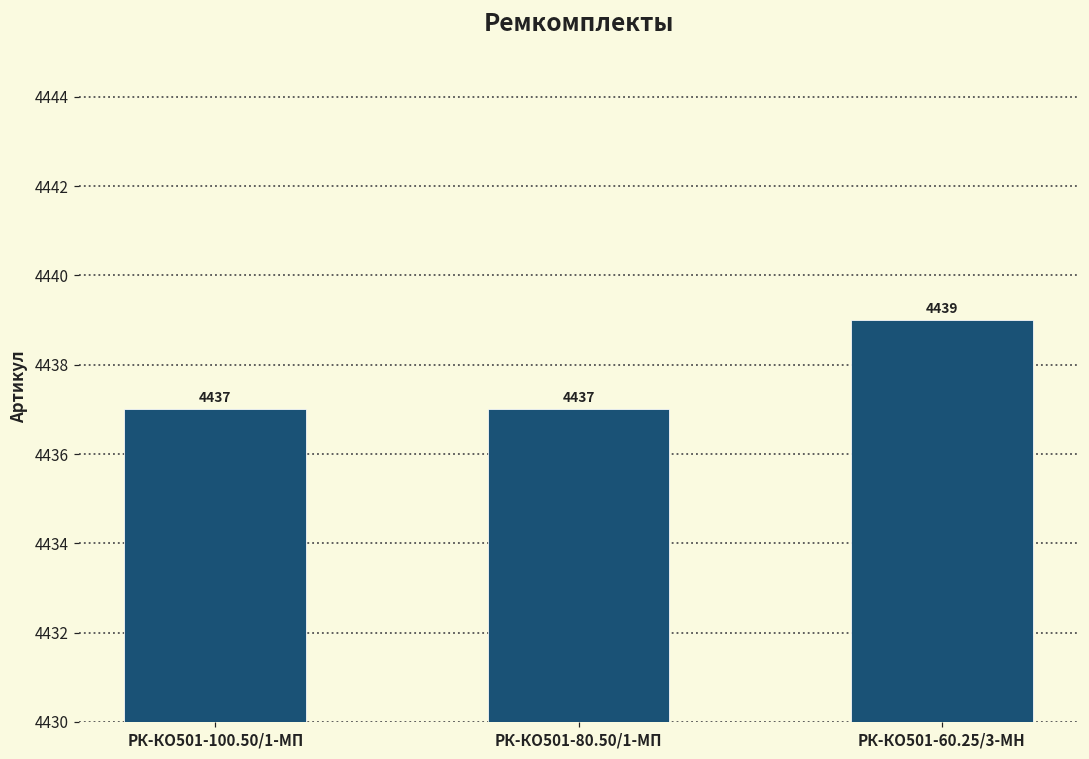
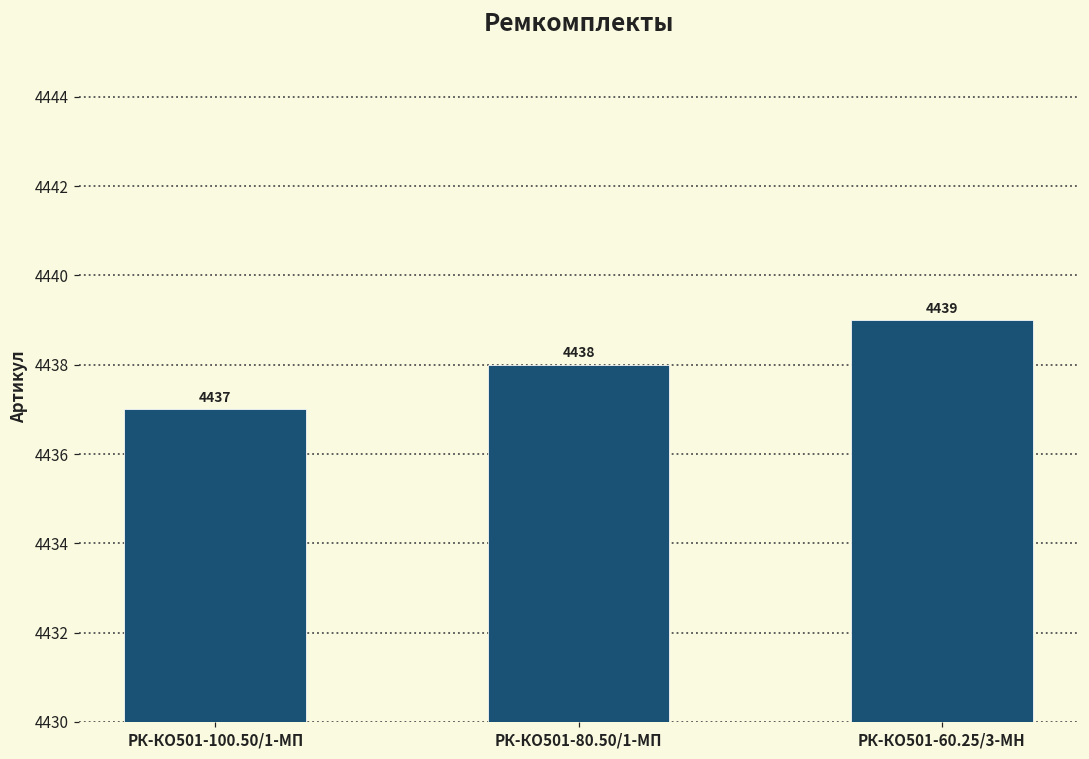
  {
    "РК-КО501-100.50/1-МП": 4437,
-   "РК-КО501-80.50/1-МП": 4437,
+   "РК-КО501-80.50/1-МП": 4438,
    "РК-КО501-60.25/3-МН": 4439
  }
